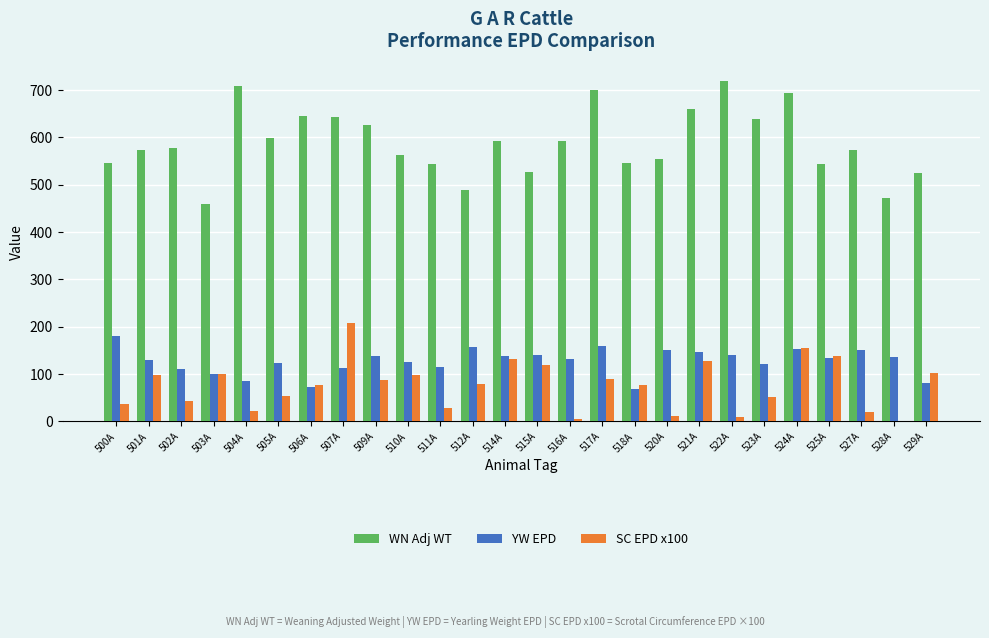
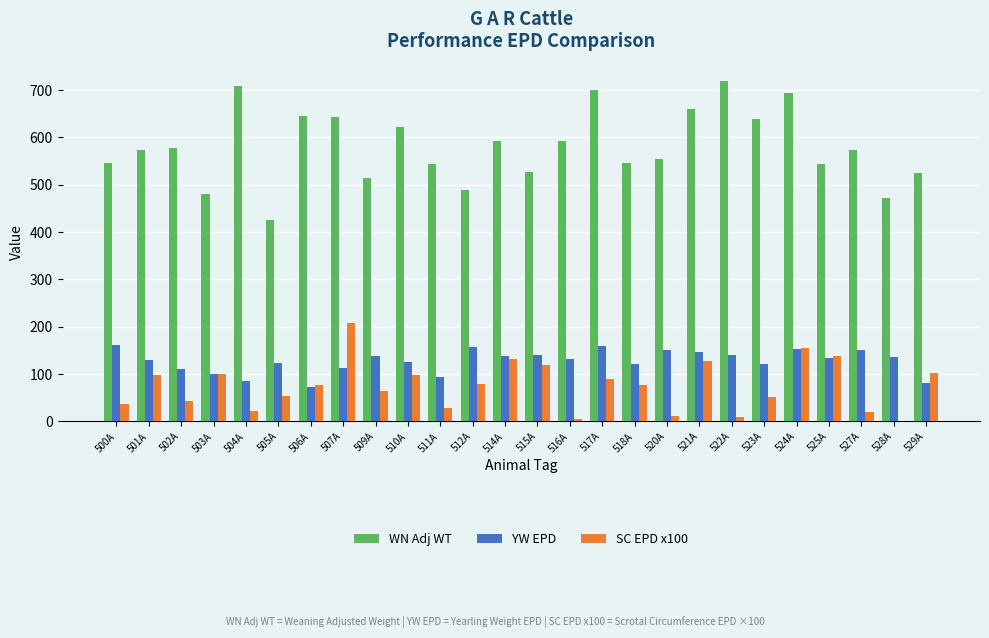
  {
    "WN Adj WT": {
      "500A": 550,
      "501A": 570,
      "502A": 580,
-     "503A": 460,
+     "503A": 480,
      "504A": 710,
-     "505A": 600,
+     "505A": 430,
      "506A": 650,
      "507A": 640,
-     "509A": 630,
-     "510A": 560,
+     "509A": 510,
+     "510A": 620,
      "511A": 540,
      "512A": 490,
      "514A": 590,
      "515A": 530,
      "516A": 590,
      "517A": 700,
      "518A": 550,
      "520A": 560,
      "521A": 660,
      "522A": 720,
      "523A": 640,
      "524A": 690,
      "525A": 550,
      "527A": 570,
      "528A": 470,
      "529A": 520
    },
    "YW EPD": {
-     "500A": 180,
+     "500A": 160,
      "501A": 130,
      "502A": 110,
      "503A": 100,
      "504A": 90,
      "505A": 120,
      "506A": 70,
      "507A": 110,
      "509A": 140,
      "510A": 130,
-     "511A": 120,
+     "511A": 90,
      "512A": 160,
      "514A": 140,
      "515A": 140,
      "516A": 130,
      "517A": 160,
-     "518A": 70,
+     "518A": 120,
      "520A": 150,
      "521A": 150,
      "522A": 140,
      "523A": 120,
      "524A": 150,
      "525A": 130,
      "527A": 150,
      "528A": 140,
      "529A": 80
    },
    "SC EPD x100": {
      "500A": 40,
      "501A": 100,
      "502A": 40,
      "503A": 100,
      "504A": 20,
      "505A": 50,
      "506A": 80,
      "507A": 210,
-     "509A": 90,
+     "509A": 70,
      "510A": 100,
      "511A": 30,
      "512A": 80,
      "514A": 130,
      "515A": 120,
      "517A": 90,
      "518A": 80,
      "520A": 10,
      "521A": 130,
      "522A": 10,
      "523A": 50,
      "524A": 160,
      "525A": 140,
      "527A": 20,
      "529A": 100
    }
  }
